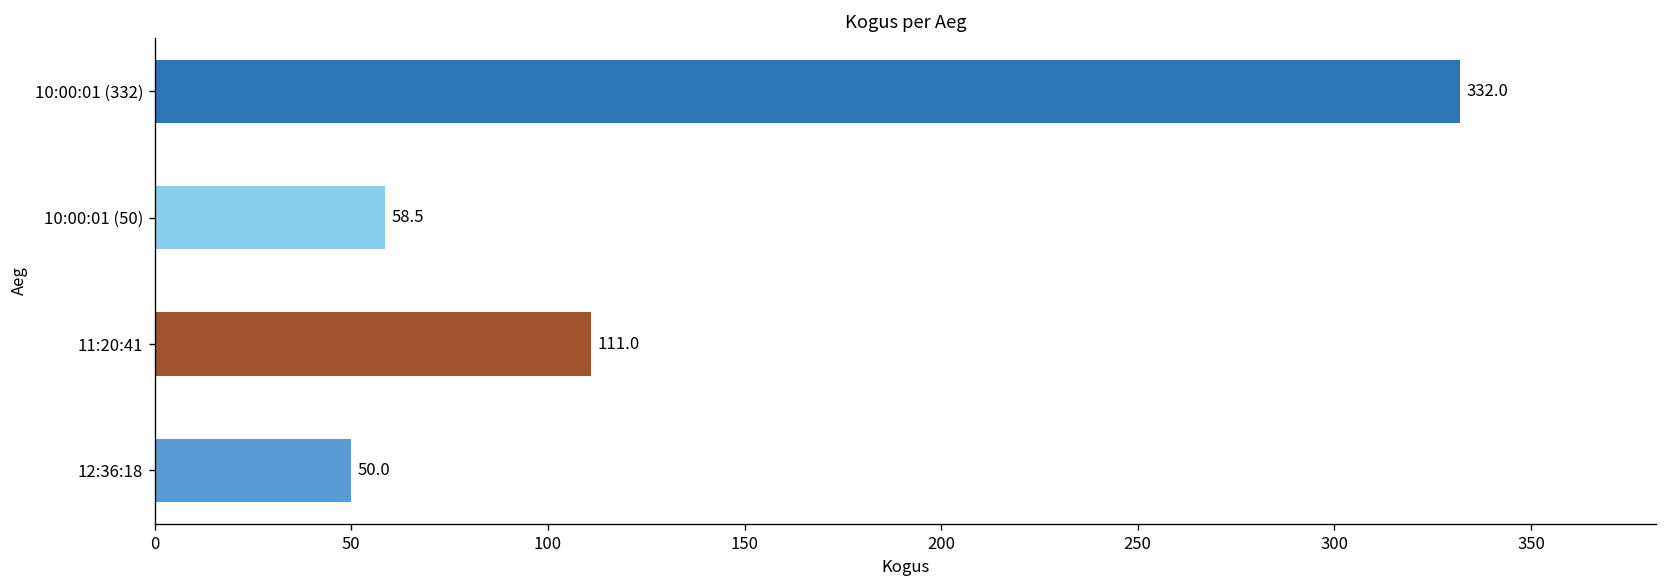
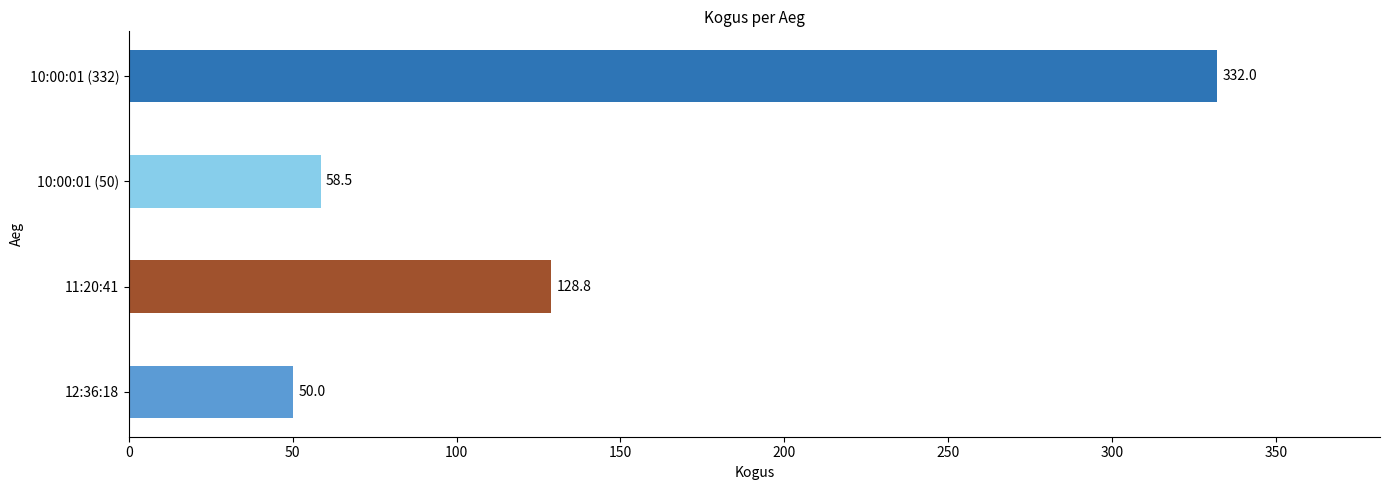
  {
    "10:00:01 (332)": 332.0,
    "10:00:01 (50)": 58.5,
-   "11:20:41": 111.0,
+   "11:20:41": 128.8,
    "12:36:18": 50.0
  }
